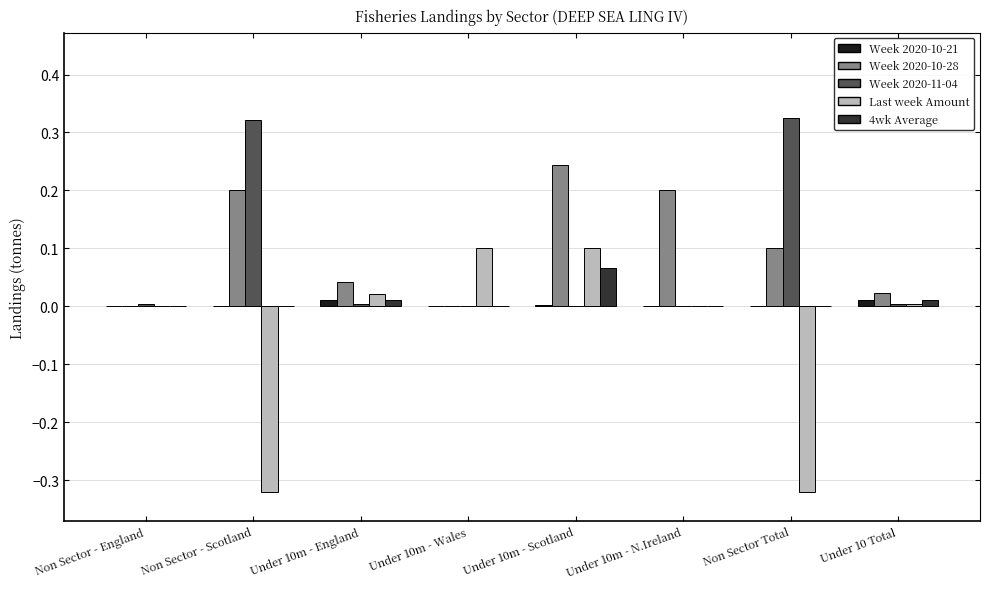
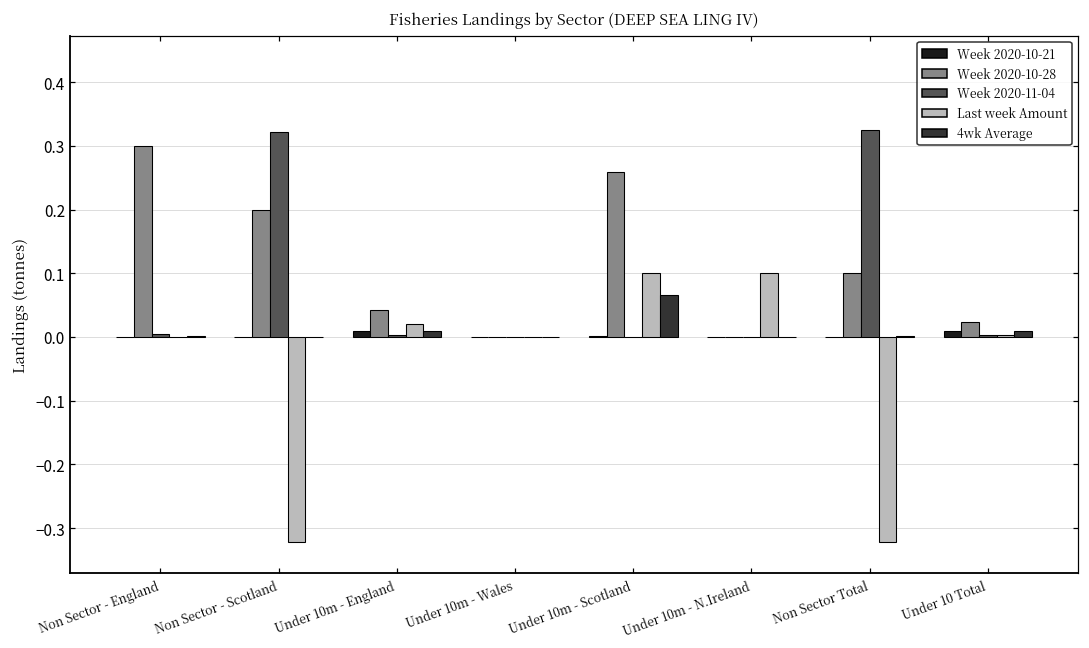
  {
    "Week 2020-10-28": {
-     "Non Sector - England": 0.0,
+     "Non Sector - England": 0.3,
      "Non Sector - Scotland": 0.20,
      "Under 10m - England": 0.04,
      "Under 10m - Wales": 0.00,
-     "Under 10m - Scotland": 0.24,
-     "Under 10m - N.Ireland": 0.2,
+     "Under 10m - Scotland": 0.26,
+     "Under 10m - N.Ireland": 0.0,
      "Non Sector Total": 0.10,
      "Under 10 Total": 0.02
    },
    "Last week Amount": {
      "Non Sector - England": 0.0,
      "Non Sector - Scotland": -0.32,
      "Under 10m - England": 0.02,
-     "Under 10m - Wales": 0.1,
+     "Under 10m - Wales": 0.0,
      "Under 10m - Scotland": 0.1,
-     "Under 10m - N.Ireland": 0.0,
+     "Under 10m - N.Ireland": 0.1,
      "Non Sector Total": -0.32
    }
  }
